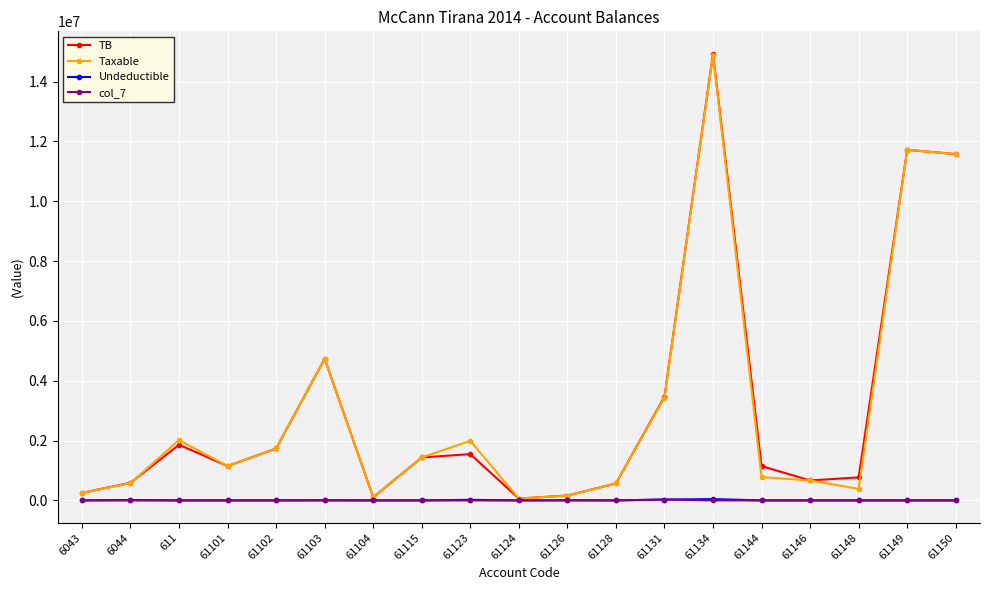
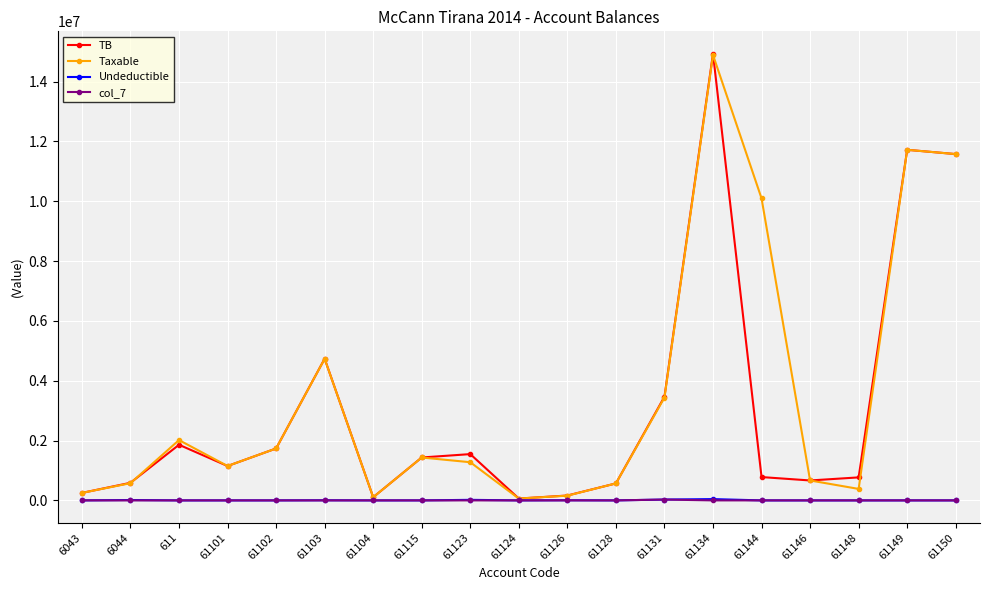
  {
    "TB": {
      "611": 1900000,
      "61123": 1500000,
-     "61144": 1100000,
+     "61144": 800000,
      "61148": 800000
    },
    "Taxable": {
      "611": 2000000,
-     "61123": 2000000,
-     "61144": 800000,
+     "61123": 1300000,
+     "61144": 10100000,
      "61148": 400000
    }
  }
